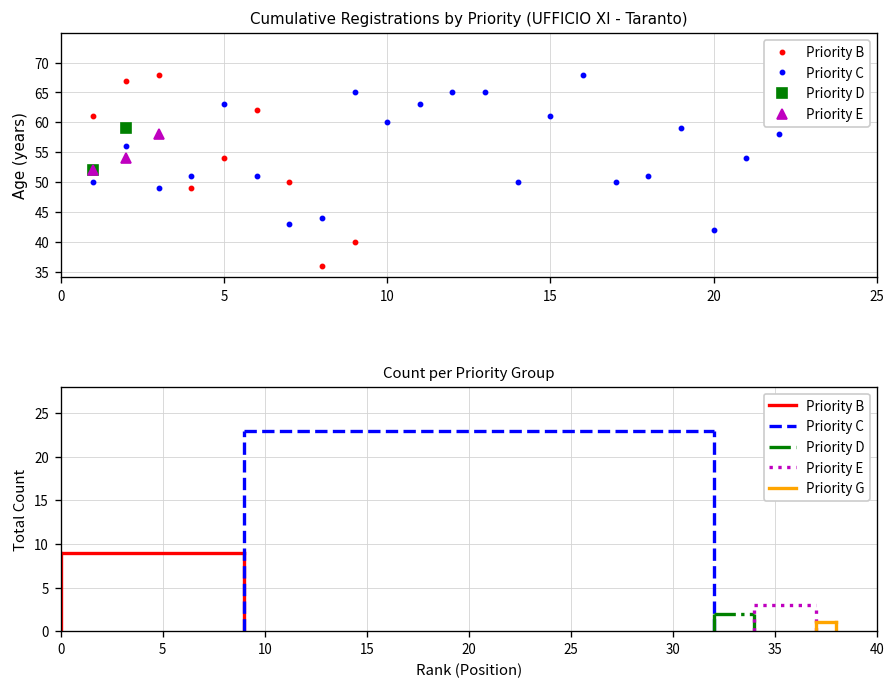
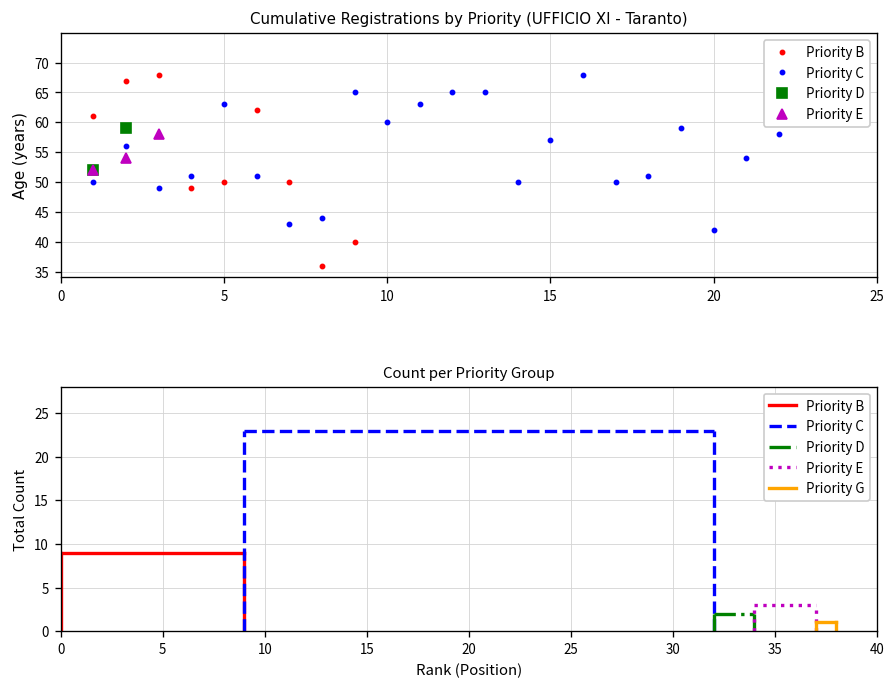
  {
    "Cumulative Registrations by Priority (UFFICIO XI - Taranto)": {
      "Priority B": {
-       "5": 54
+       "5": 50
      },
      "Priority C": {
        "5": 63,
        "10": 60,
-       "15": 61,
+       "15": 57,
        "20": 42
      }
    }
  }
